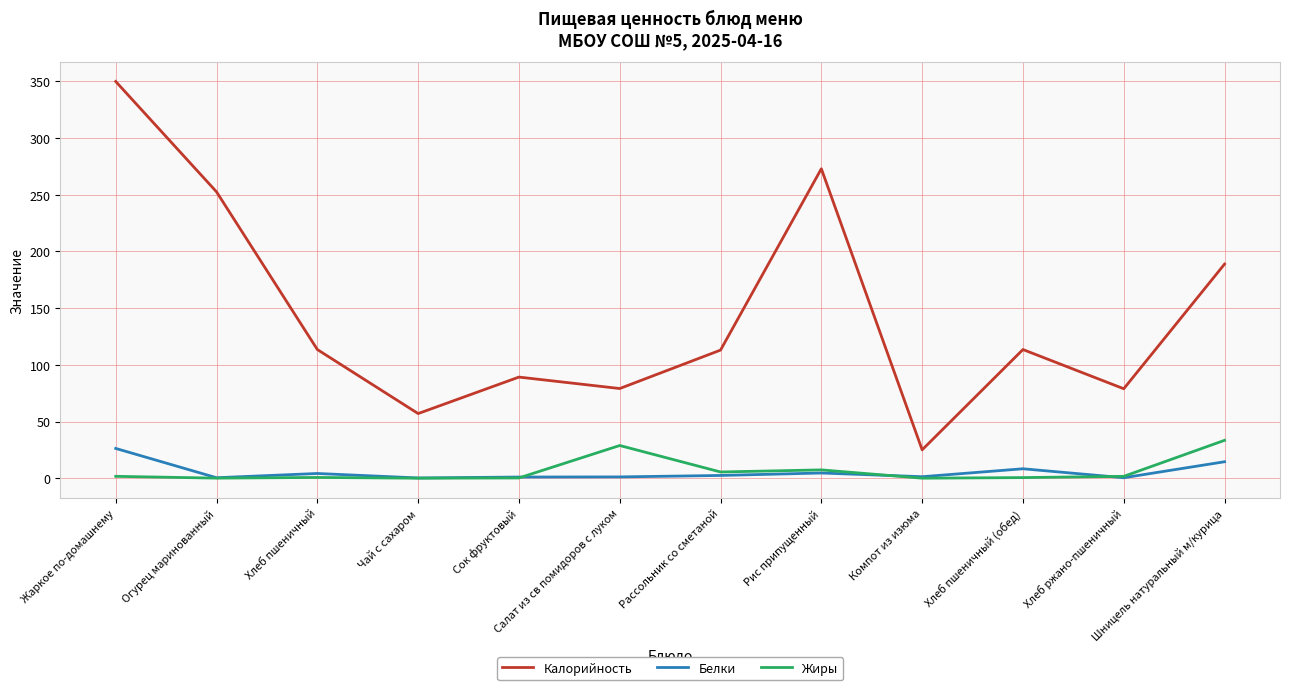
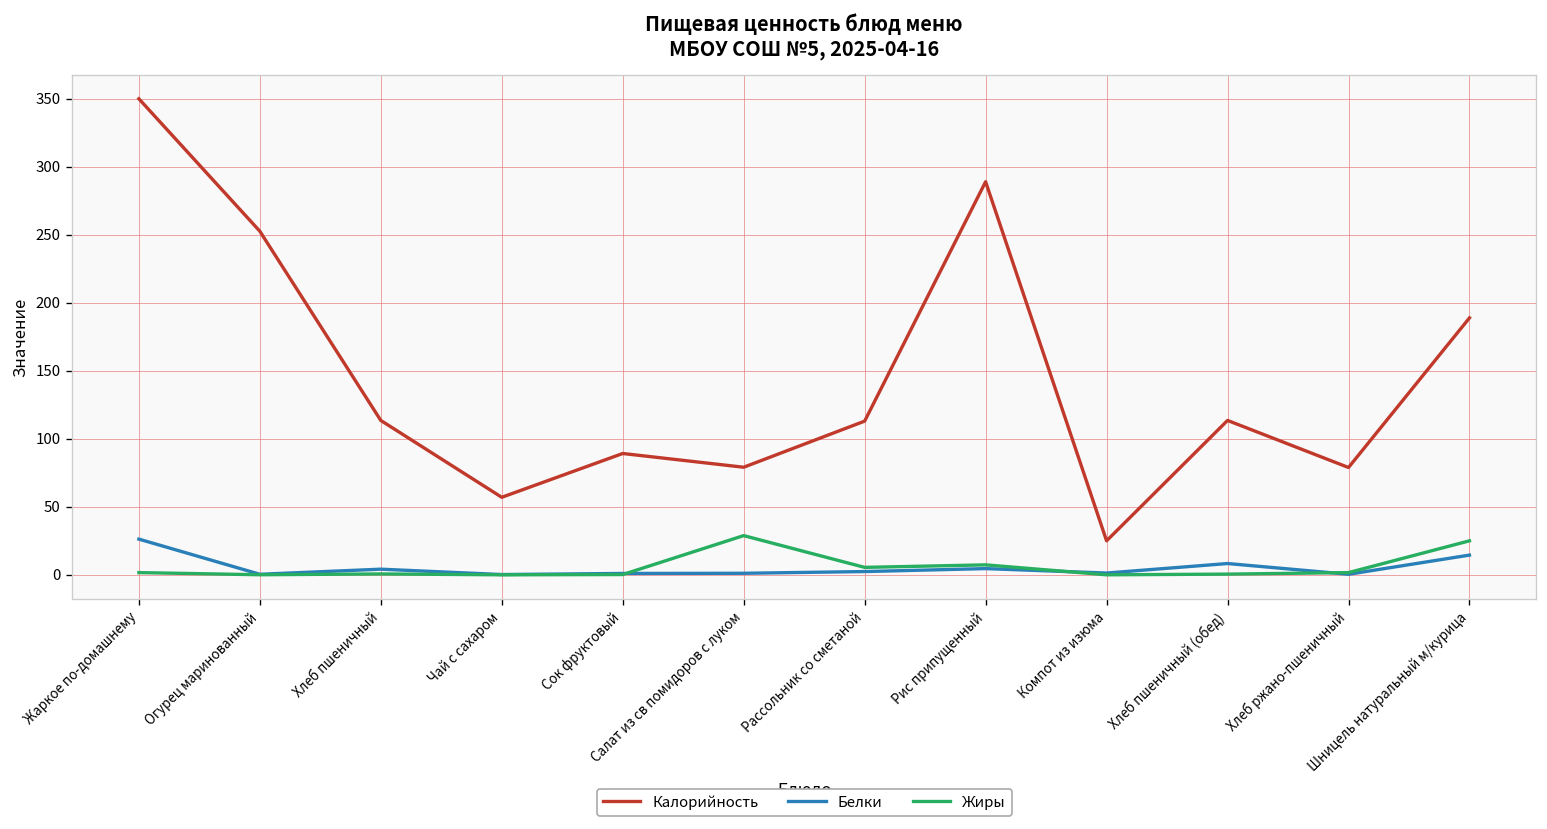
  {
    "Калорийность": {
      "Жаркое по-домашнему": 350,
      "Огурец маринованный": 253,
      "Хлеб пшеничный": 114,
      "Чай с сахаром": 57,
      "Сок фруктовый": 89,
      "Салат из св помидоров с луком": 79,
      "Рассольник со сметаной": 113,
-     "Рис припущенный": 273,
+     "Рис припущенный": 289,
      "Компот из изюма": 25,
      "Хлеб пшеничный (обед)": 114,
      "Хлеб ржано-пшеничный": 79,
      "Шницель натуральный м/курица": 189
    },
    "Белки": {
      "Жаркое по-домашнему": 26,
      "Хлеб пшеничный": 4,
      "Салат из св помидоров с луком": 1,
      "Рассольник со сметаной": 2,
      "Рис припущенный": 5,
      "Хлеб пшеничный (обед)": 8,
      "Шницель натуральный м/курица": 15
    },
    "Жиры": {
      "Жаркое по-домашнему": 2,
      "Хлеб пшеничный": 1,
      "Салат из св помидоров с луком": 29,
      "Рассольник со сметаной": 5,
      "Рис припущенный": 7,
      "Хлеб пшеничный (обед)": 1,
-     "Шницель натуральный м/курица": 33
+     "Шницель натуральный м/курица": 25
    }
  }
